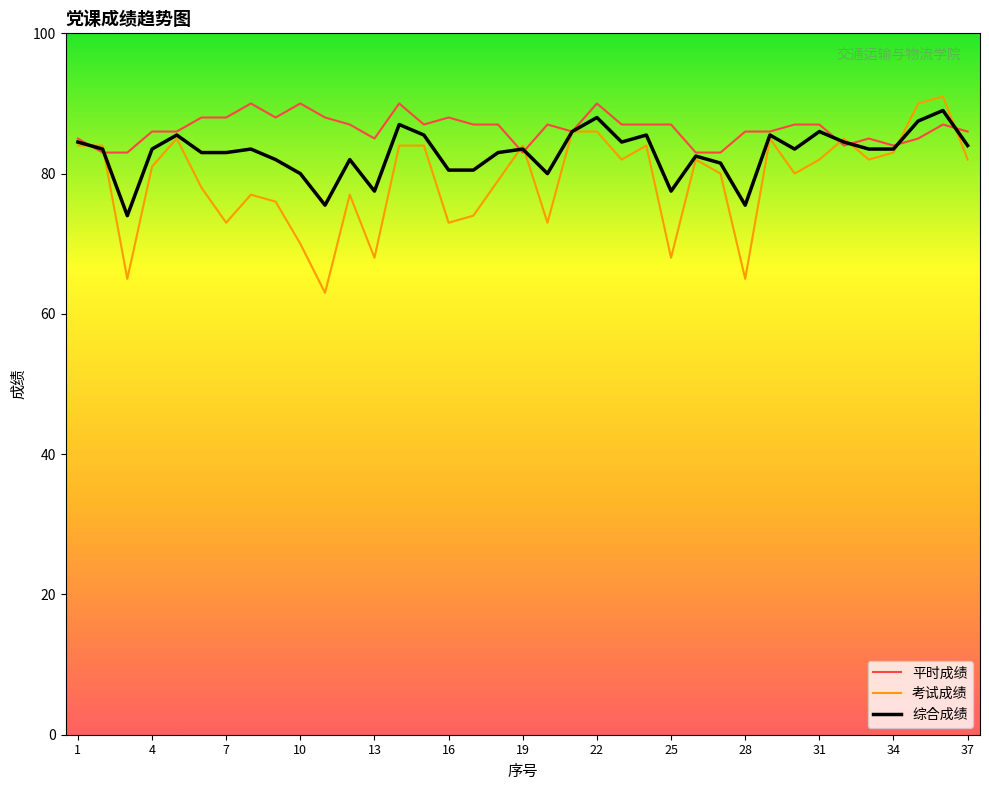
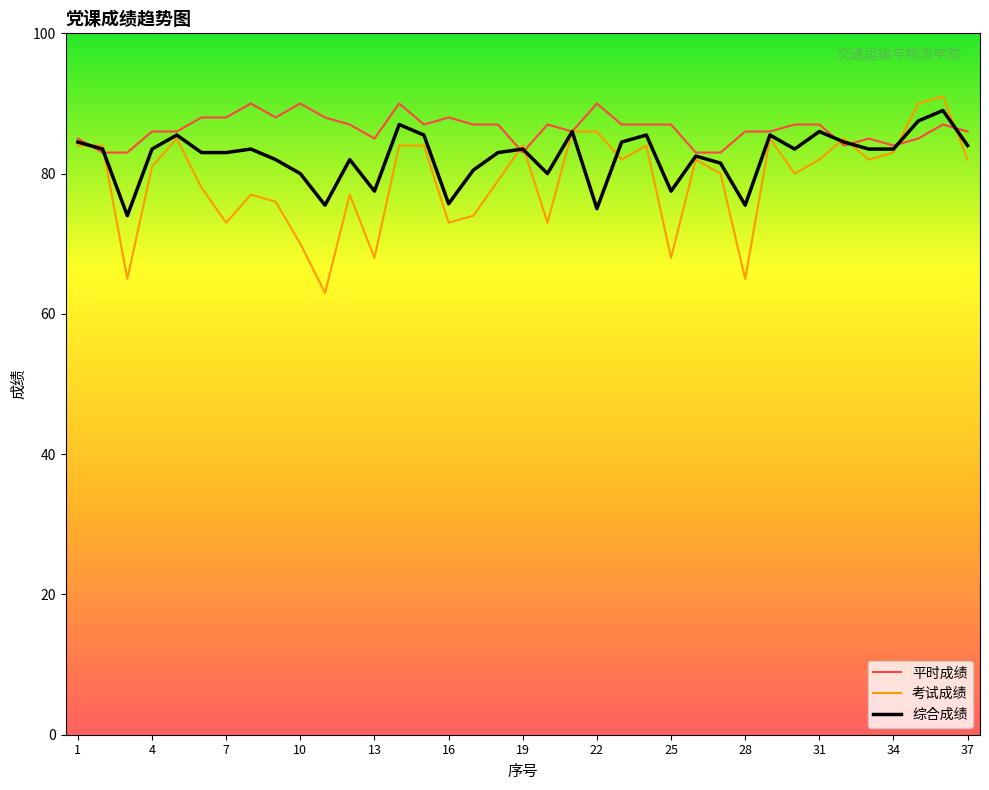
  {
    "平时成绩": {
      "1": 85,
      "4": 86,
      "7": 88,
      "10": 90,
      "13": 85,
      "16": 88,
      "19": 83,
      "22": 90,
      "25": 87,
      "28": 86,
      "31": 87,
      "34": 84,
      "37": 86
    },
    "考试成绩": {
      "1": 84,
      "4": 81,
      "7": 73,
      "10": 70,
      "13": 68,
      "16": 73,
      "19": 84,
      "22": 86,
      "25": 68,
      "28": 65,
      "31": 82,
      "34": 83,
      "37": 82
    },
    "综合成绩": {
      "1": 85,
      "4": 84,
      "7": 83,
      "10": 80,
      "13": 78,
-     "16": 81,
+     "16": 76,
      "19": 84,
-     "22": 88,
+     "22": 75,
      "25": 78,
      "28": 76,
      "31": 86,
      "34": 84,
      "37": 84
    }
  }
